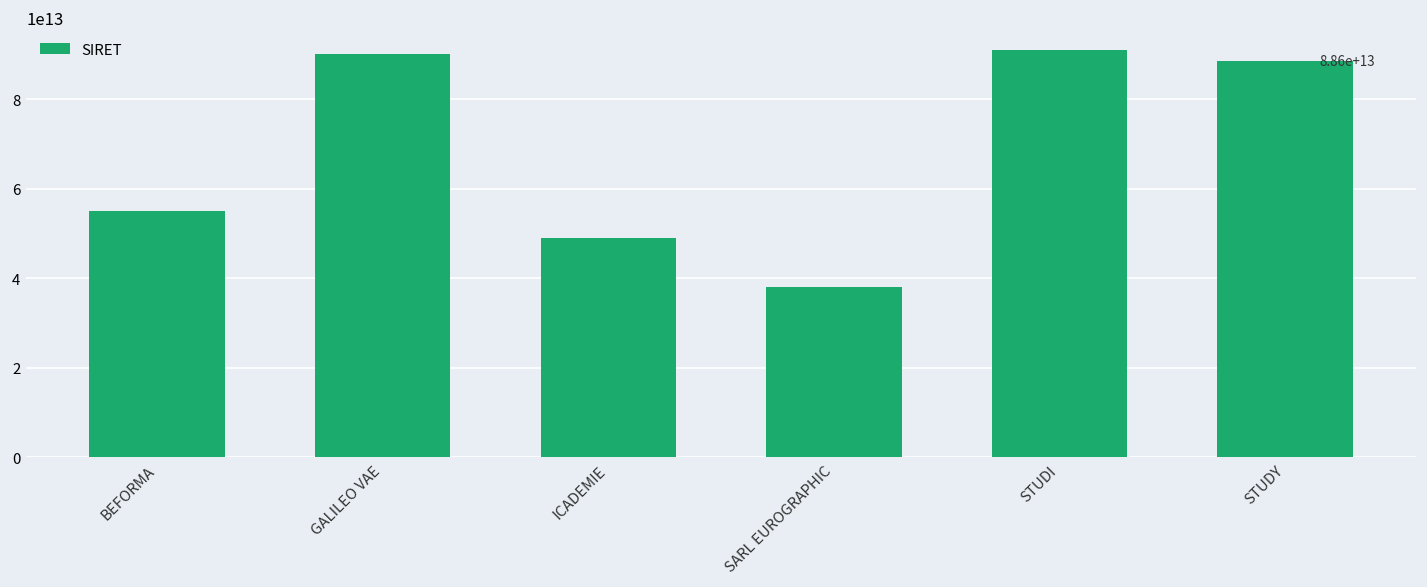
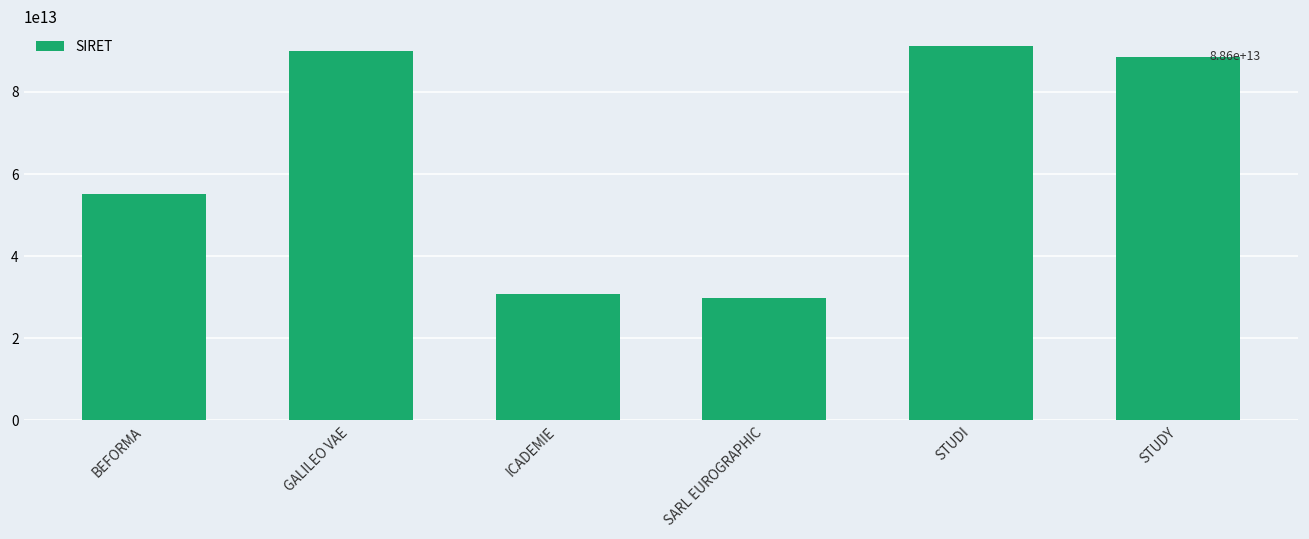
  {
    "BEFORMA": 55000000000000,
    "GALILEO VAE": 90000000000000,
-   "ICADEMIE": 49000000000000,
-   "SARL EUROGRAPHIC": 38000000000000,
+   "ICADEMIE": 31000000000000,
+   "SARL EUROGRAPHIC": 30000000000000,
    "STUDI": 91000000000000
  }
